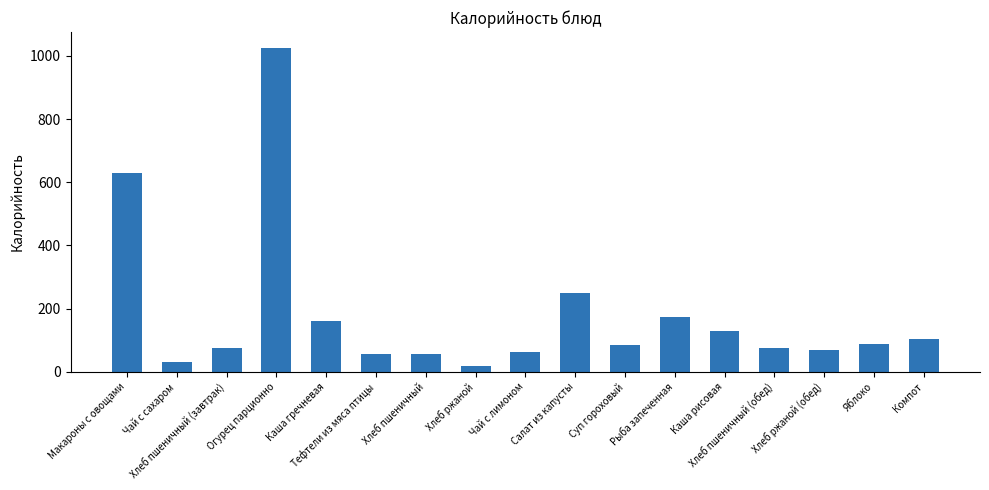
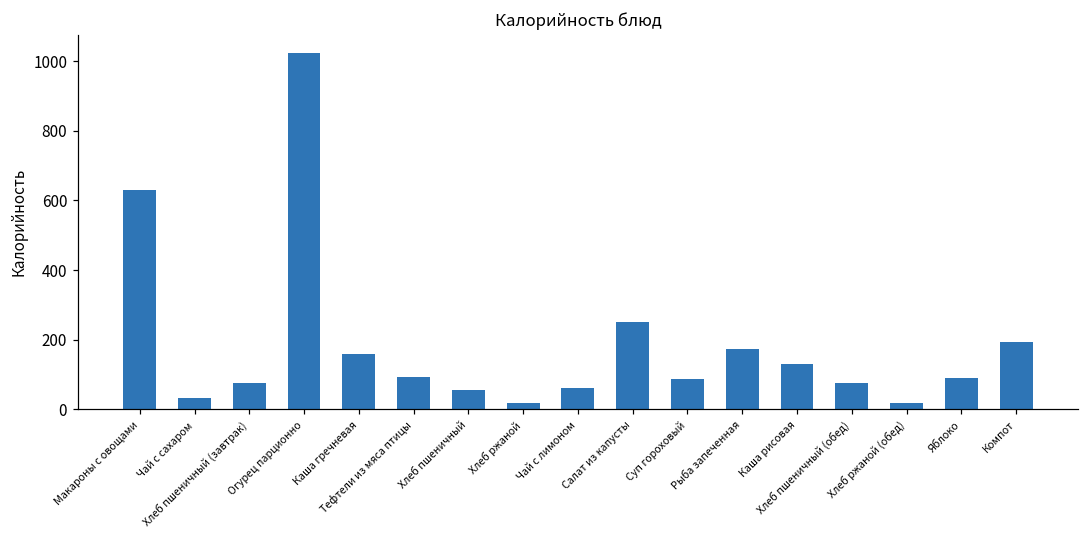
  {
    "Макароны с овощами": 630,
    "Чай с сахаром": 30,
    "Хлеб пшеничный (завтрак)": 70,
    "Огурец парционно": 1020,
    "Каша гречневая": 160,
-   "Тефтели из мяса птицы": 60,
+   "Тефтели из мяса птицы": 90,
    "Хлеб пшеничный": 60,
    "Хлеб ржаной": 20,
    "Чай с лимоном": 60,
    "Салат из капусты": 250,
    "Суп гороховый": 90,
    "Рыба запеченная": 170,
    "Каша рисовая": 130,
    "Хлеб пшеничный (обед)": 70,
-   "Хлеб ржаной (обед)": 70,
+   "Хлеб ржаной (обед)": 20,
    "Яблоко": 90,
-   "Компот": 100
+   "Компот": 190
  }
